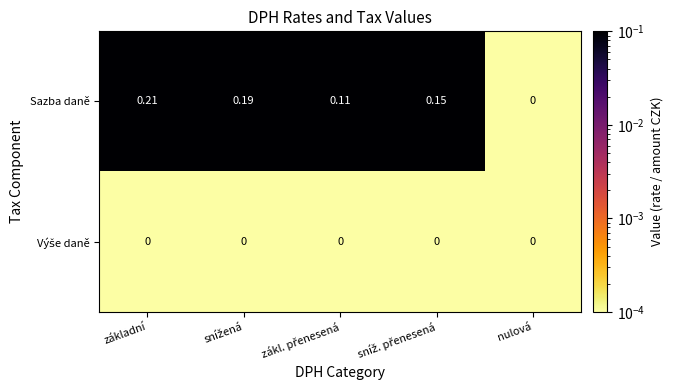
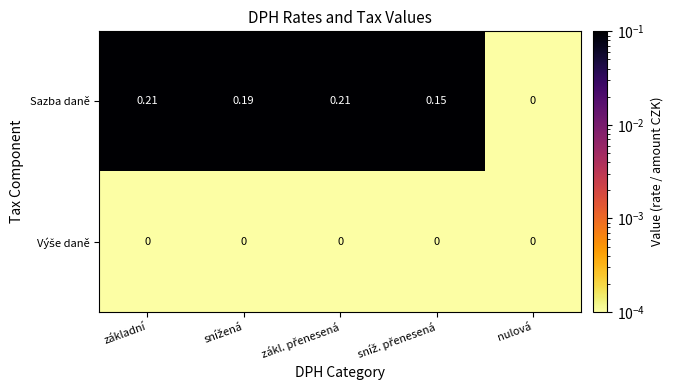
  {
    "Sazba daně": {
      "základní": 0.21,
      "snížená": 0.19,
-     "zákl. přenesená": 0.11,
+     "zákl. přenesená": 0.21,
      "sníž. přenesená": 0.15,
      "nulová": 0
    },
    "Výše daně": {
      "základní": 0,
      "snížená": 0,
      "zákl. přenesená": 0,
      "sníž. přenesená": 0,
      "nulová": 0
    }
  }
